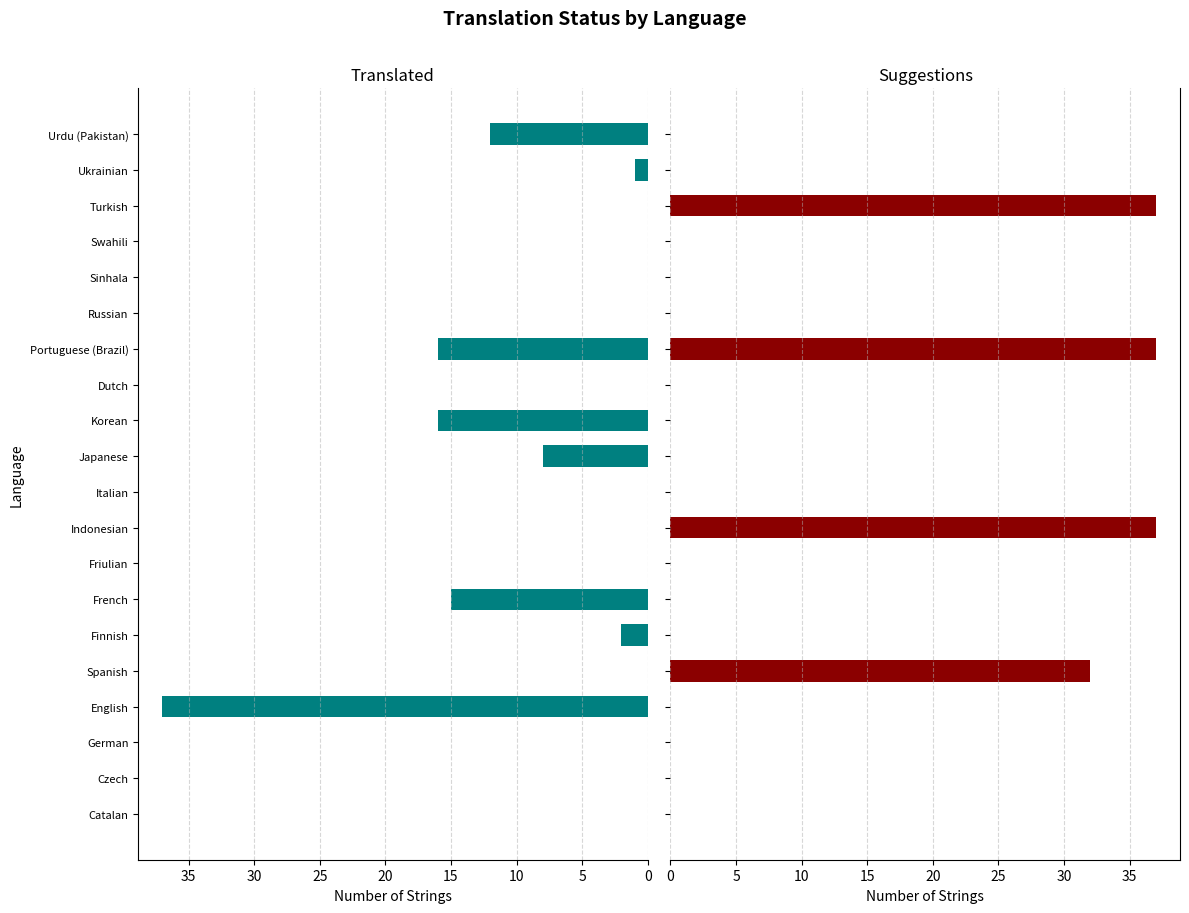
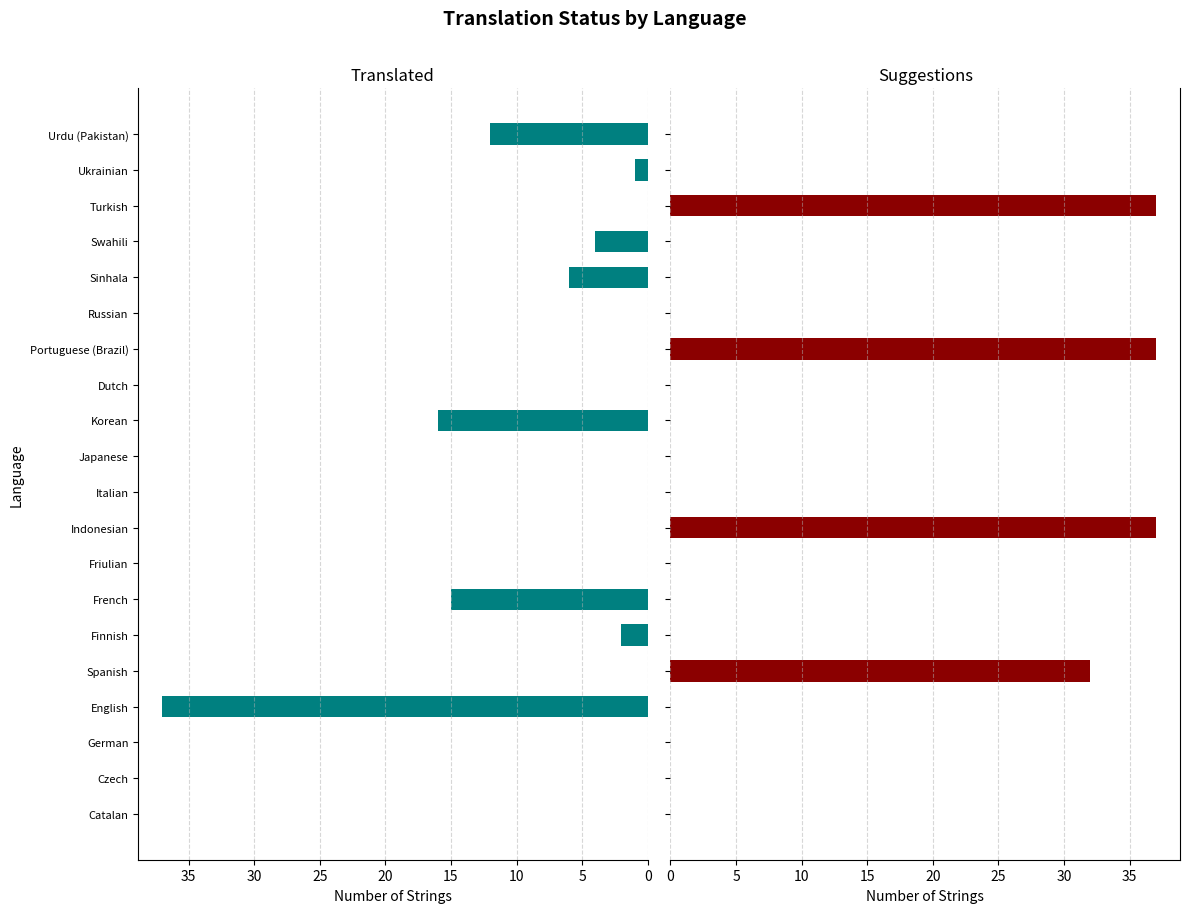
  {
    "Translated": {
      "Urdu (Pakistan)": 12,
      "Ukrainian": 1,
      "Turkish": 0,
-     "Swahili": 0,
-     "Sinhala": 0,
+     "Swahili": 4,
+     "Sinhala": 6,
      "Russian": 0,
-     "Portuguese (Brazil)": 16,
+     "Portuguese (Brazil)": 0,
      "Dutch": 0,
      "Korean": 16,
-     "Japanese": 8,
+     "Japanese": 0,
      "Italian": 0,
      "Indonesian": 0,
      "Friulian": 0,
      "French": 15,
      "Finnish": 2,
      "Spanish": 0,
      "English": 37,
      "German": 0,
      "Czech": 0,
      "Catalan": 0
    }
  }
